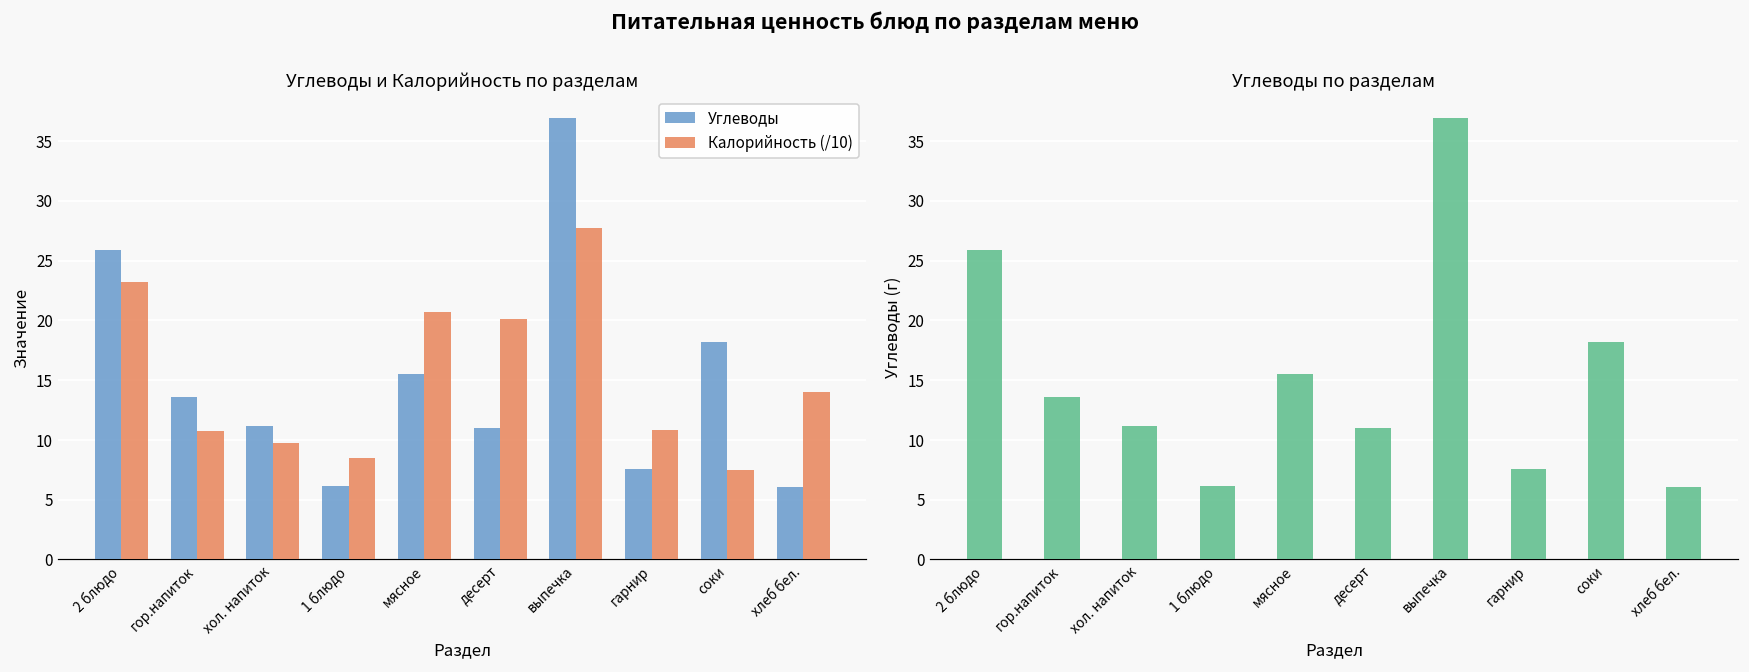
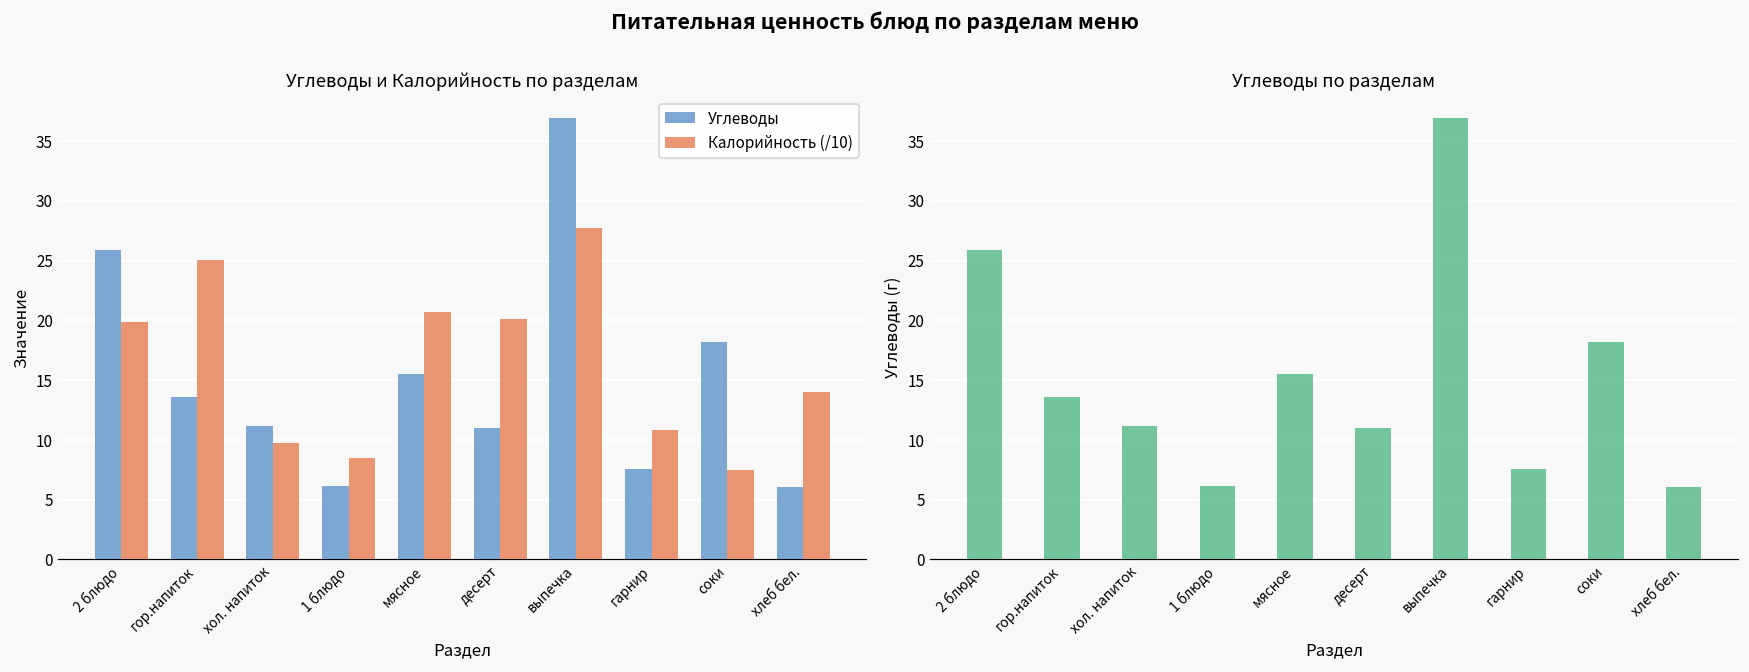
  {
    "Углеводы и Калорийность по разделам": {
      "Углеводы": {
        "2 блюдо": 25.9,
        "гор.напиток": 13.6,
        "хол. напиток": 11.1,
        "1 блюдо": 6.1,
        "мясное": 15.5,
        "десерт": 11.0,
        "выпечка": 36.9,
        "гарнир": 7.6,
        "соки": 18.2,
        "хлеб бел.": 6.0
      },
      "Калорийность (/10)": {
-       "2 блюдо": 23.3,
-       "гор.напиток": 10.8,
+       "2 блюдо": 19.9,
+       "гор.напиток": 25.1,
        "хол. напиток": 9.7,
        "1 блюдо": 8.5,
        "мясное": 20.7,
        "десерт": 20.1,
        "выпечка": 27.7,
        "гарнир": 10.8,
        "соки": 7.5,
        "хлеб бел.": 14.0
      }
    },
    "Углеводы по разделам": {
      "2 блюдо": 25.9,
      "гор.напиток": 13.6,
      "хол. напиток": 11.1,
      "1 блюдо": 6.1,
      "мясное": 15.5,
      "десерт": 11.0,
      "выпечка": 36.9,
      "гарнир": 7.6,
      "соки": 18.2,
      "хлеб бел.": 6.0
    }
  }
